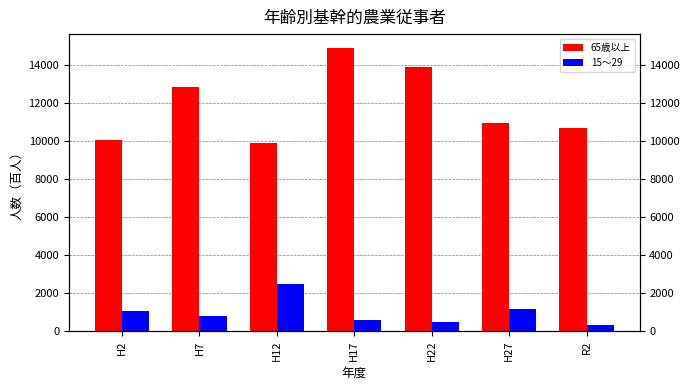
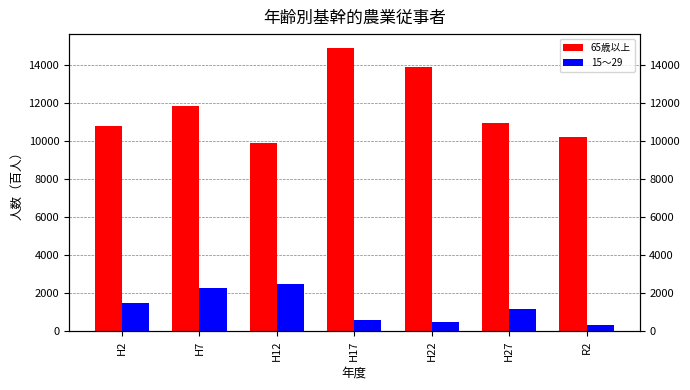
  {
    "65歳以上": {
-     "H2": 10000,
-     "H7": 12800,
+     "H2": 10800,
+     "H7": 11900,
      "H12": 9900,
      "H17": 14900,
      "H22": 13900,
      "H27": 11000,
-     "R2": 10700
+     "R2": 10200
    },
    "15～29": {
-     "H2": 1100,
-     "H7": 800,
+     "H2": 1500,
+     "H7": 2300,
      "H12": 2500,
      "H17": 600,
      "H22": 500,
      "H27": 1100,
      "R2": 300
    }
  }
